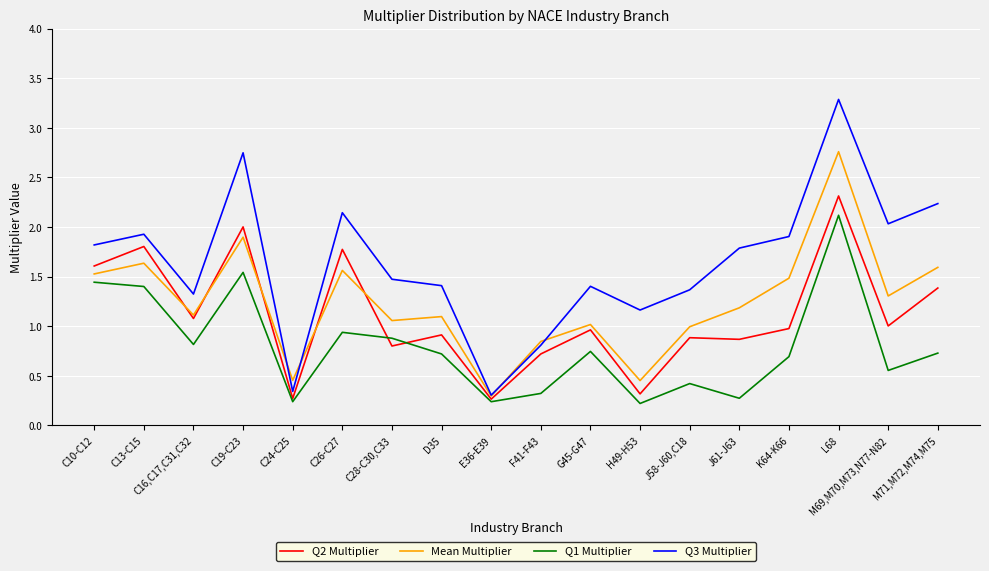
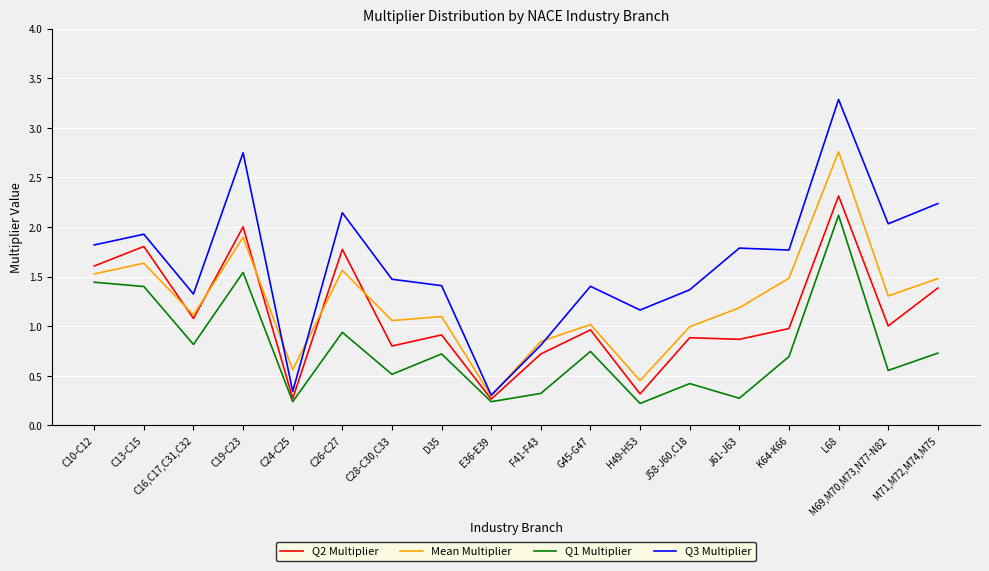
  {
    "Q2 Multiplier": {
      "C10-C12": 1.6,
      "C13-C15": 1.8,
      "C16,C17,C31,C32": 1.1,
      "C19-C23": 2.0,
      "C24-C25": 0.3,
      "C26-C27": 1.8,
      "C28-C30,C33": 0.8,
      "D35": 0.9,
      "E36-E39": 0.3,
      "F41-F43": 0.7,
      "G45-G47": 1.0,
      "H49-H53": 0.3,
      "J58-J60,C18": 0.9,
      "J61-J63": 0.9,
      "K64-K66": 1.0,
      "L68": 2.3,
      "M69,M70,M73,N77-N82": 1.0,
      "M71,M72,M74,M75": 1.4
    },
    "Mean Multiplier": {
      "C10-C12": 1.5,
      "C13-C15": 1.6,
      "C16,C17,C31,C32": 1.1,
      "C19-C23": 1.9,
-     "C24-C25": 0.5,
+     "C24-C25": 0.6,
      "C26-C27": 1.6,
      "C28-C30,C33": 1.1,
      "D35": 1.1,
      "F41-F43": 0.8,
      "G45-G47": 1.0,
      "H49-H53": 0.5,
      "J58-J60,C18": 1.0,
      "J61-J63": 1.2,
      "K64-K66": 1.5,
      "L68": 2.8,
      "M69,M70,M73,N77-N82": 1.3,
-     "M71,M72,M74,M75": 1.6
+     "M71,M72,M74,M75": 1.5
    },
    "Q1 Multiplier": {
      "C10-C12": 1.4,
      "C13-C15": 1.4,
      "C16,C17,C31,C32": 0.8,
      "C19-C23": 1.5,
      "C24-C25": 0.2,
      "C26-C27": 0.9,
-     "C28-C30,C33": 0.9,
+     "C28-C30,C33": 0.5,
      "D35": 0.7,
      "E36-E39": 0.2,
      "F41-F43": 0.3,
      "G45-G47": 0.7,
      "H49-H53": 0.2,
      "J58-J60,C18": 0.4,
      "J61-J63": 0.3,
      "K64-K66": 0.7,
      "L68": 2.1,
      "M69,M70,M73,N77-N82": 0.6,
      "M71,M72,M74,M75": 0.7
    },
    "Q3 Multiplier": {
      "C10-C12": 1.8,
      "C13-C15": 1.9,
      "C16,C17,C31,C32": 1.3,
      "C19-C23": 2.7,
      "C24-C25": 0.3,
      "C26-C27": 2.1,
      "C28-C30,C33": 1.5,
      "D35": 1.4,
      "F41-F43": 0.8,
      "G45-G47": 1.4,
      "H49-H53": 1.2,
      "J58-J60,C18": 1.4,
      "J61-J63": 1.8,
-     "K64-K66": 1.9,
+     "K64-K66": 1.8,
      "L68": 3.3,
      "M69,M70,M73,N77-N82": 2.0,
      "M71,M72,M74,M75": 2.2
    }
  }
